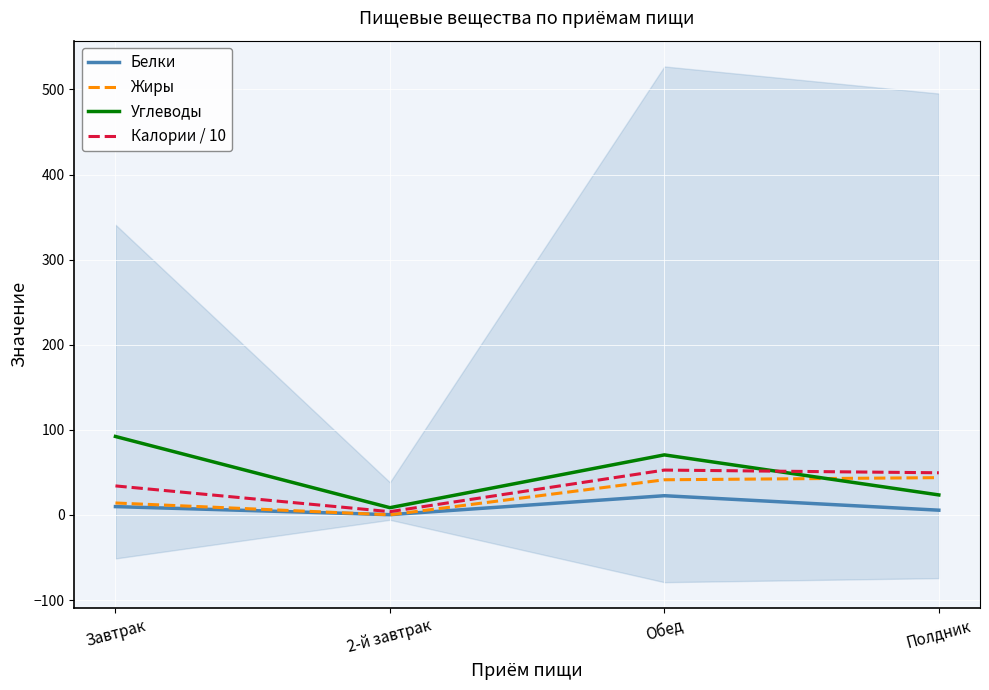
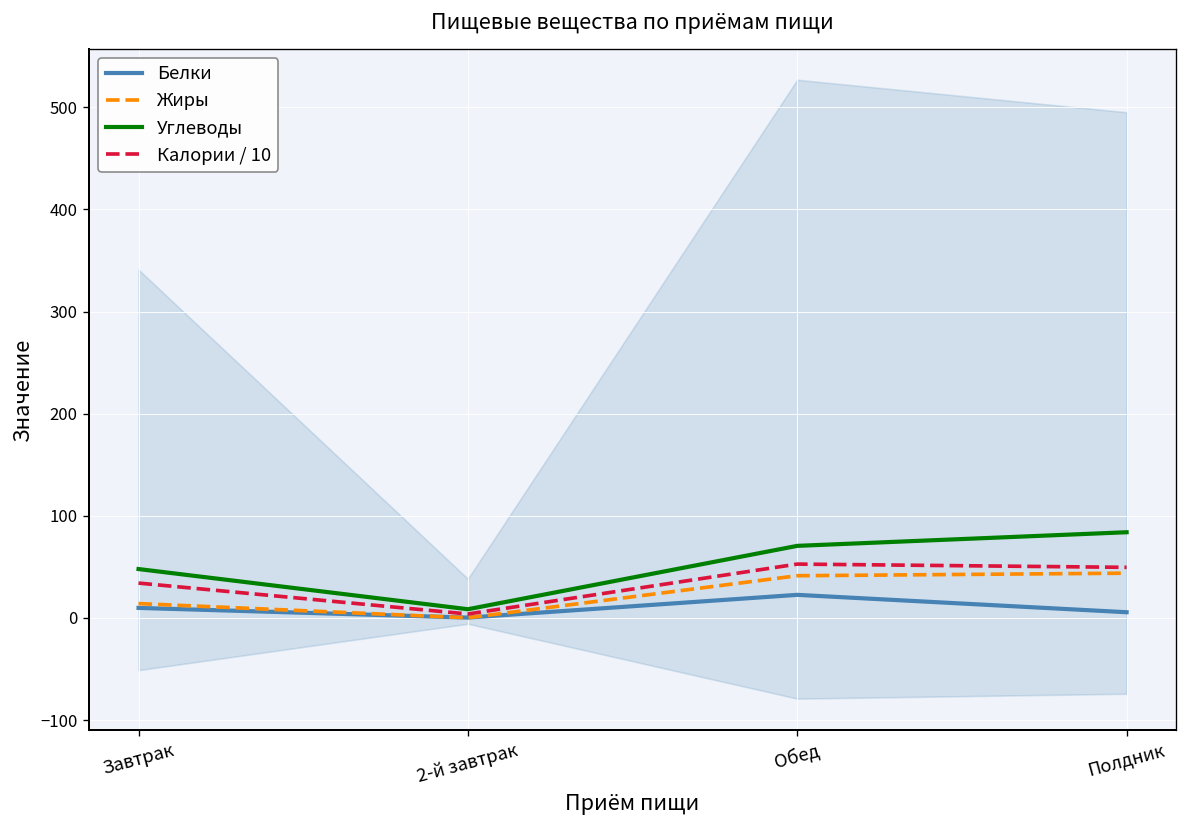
  {
    "Жиры": {
      "Завтрак": 10,
      "Обед": 40,
      "Полдник": 40
    },
    "Углеводы": {
-     "Завтрак": 90,
+     "Завтрак": 50,
      "2-й завтрак": 10,
      "Обед": 70,
-     "Полдник": 20
+     "Полдник": 80
    },
    "Калории / 10": {
      "Завтрак": 30,
      "2-й завтрак": 0,
      "Обед": 50,
      "Полдник": 50
    }
  }
